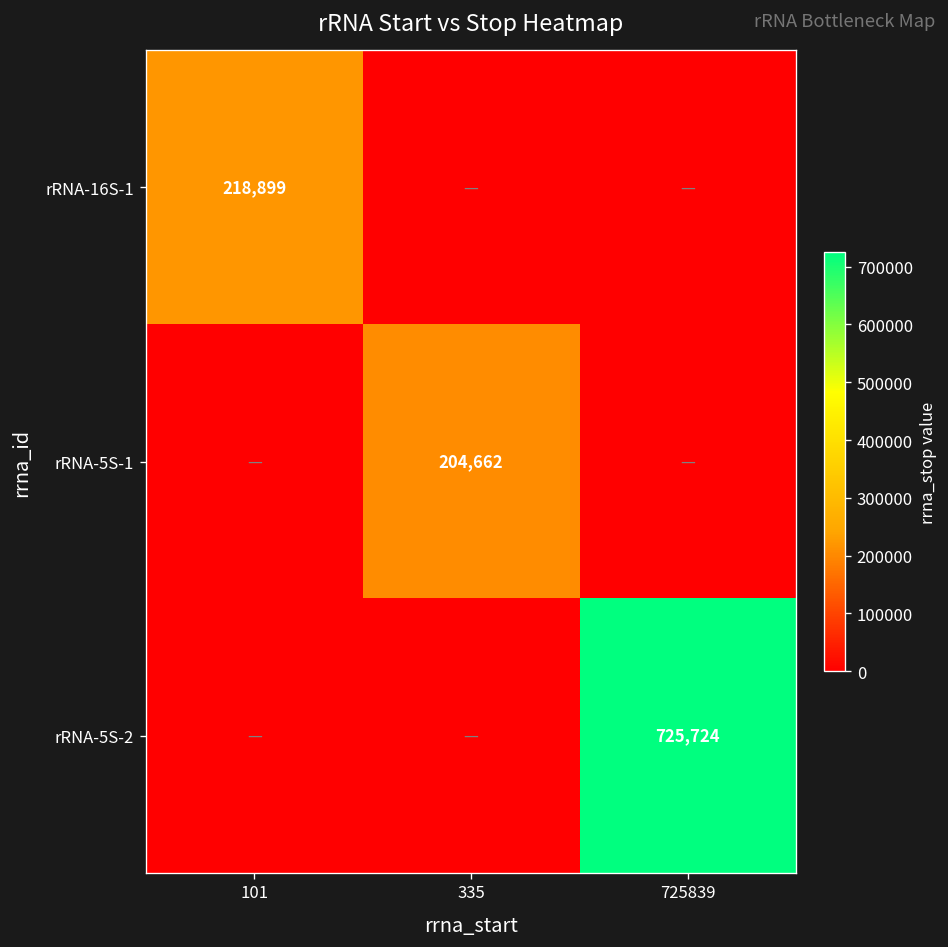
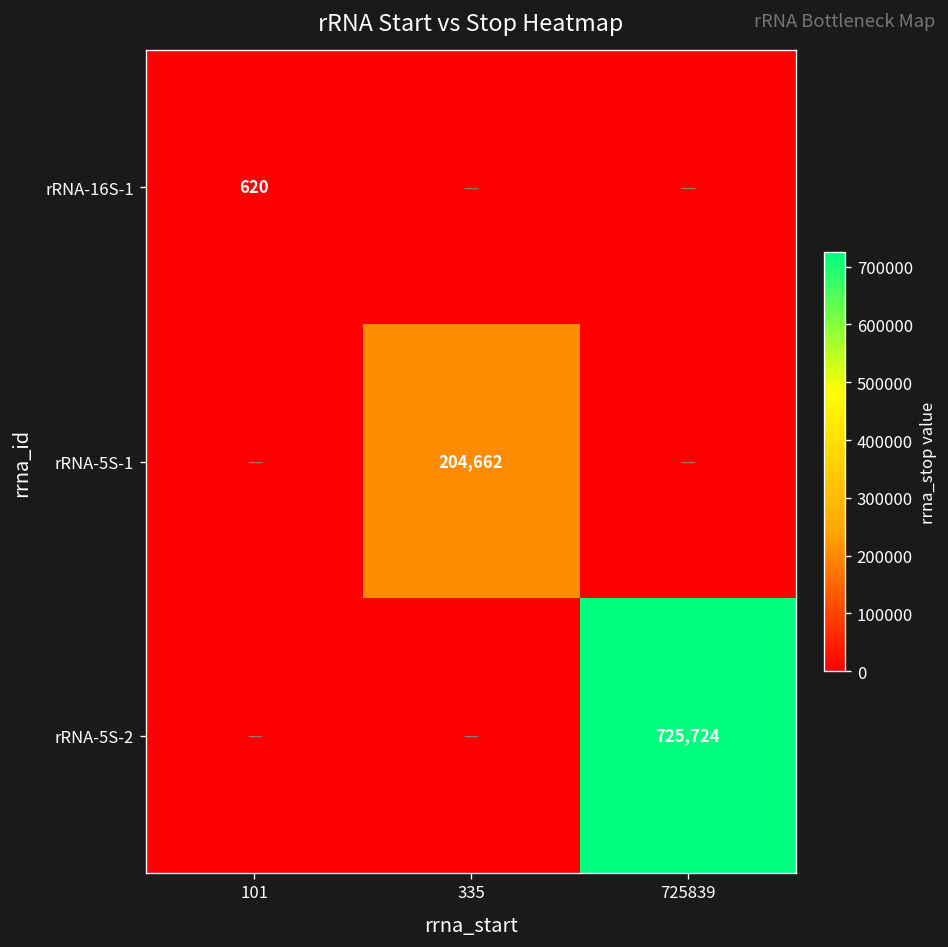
  {
    "rRNA-16S-1": {
-     "101": "218,899"
+     "101": "620"
    },
    "rRNA-5S-1": {
      "335": "204,662"
    },
    "rRNA-5S-2": {
      "725839": "725,724"
    }
  }
